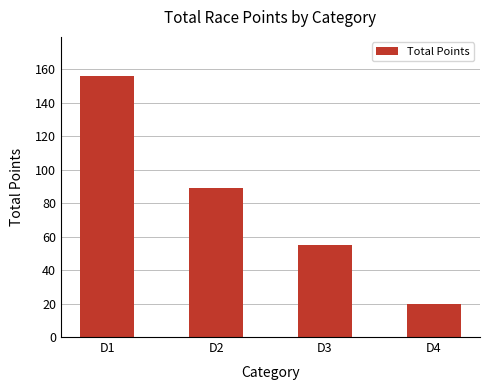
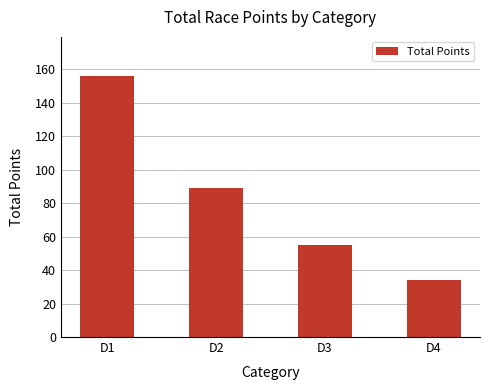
  {
    "D1": 156,
    "D2": 89,
    "D3": 55,
-   "D4": 20
+   "D4": 34
  }
